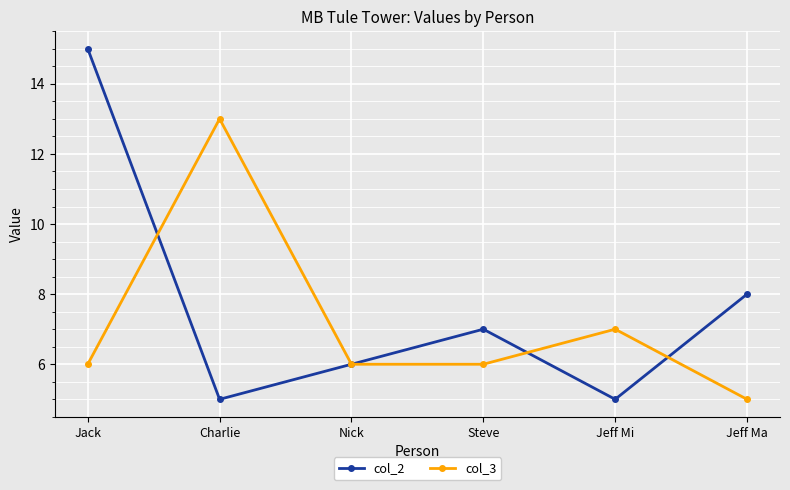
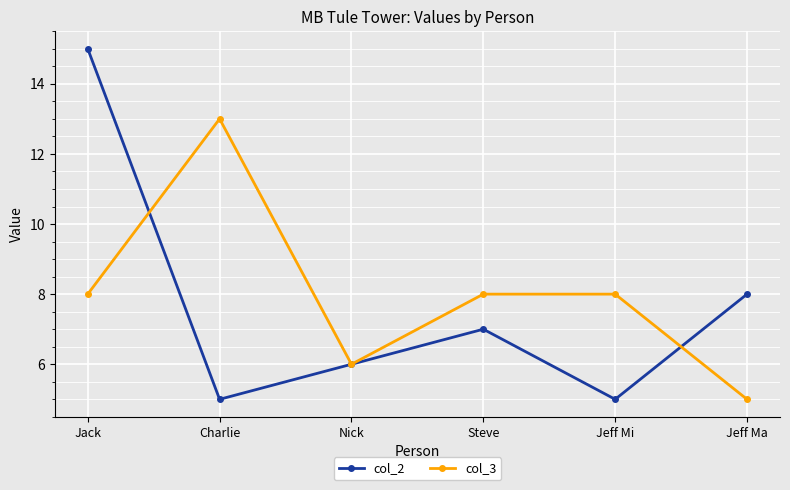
  {
    "col_2": {
      "Jack": 15,
      "Charlie": 5,
      "Steve": 7,
      "Jeff Mi": 5,
      "Jeff Ma": 8
    },
    "col_3": {
-     "Jack": 6,
+     "Jack": 8,
      "Charlie": 13,
-     "Steve": 6,
-     "Jeff Mi": 7,
+     "Steve": 8,
+     "Jeff Mi": 8,
      "Jeff Ma": 5
    }
  }
